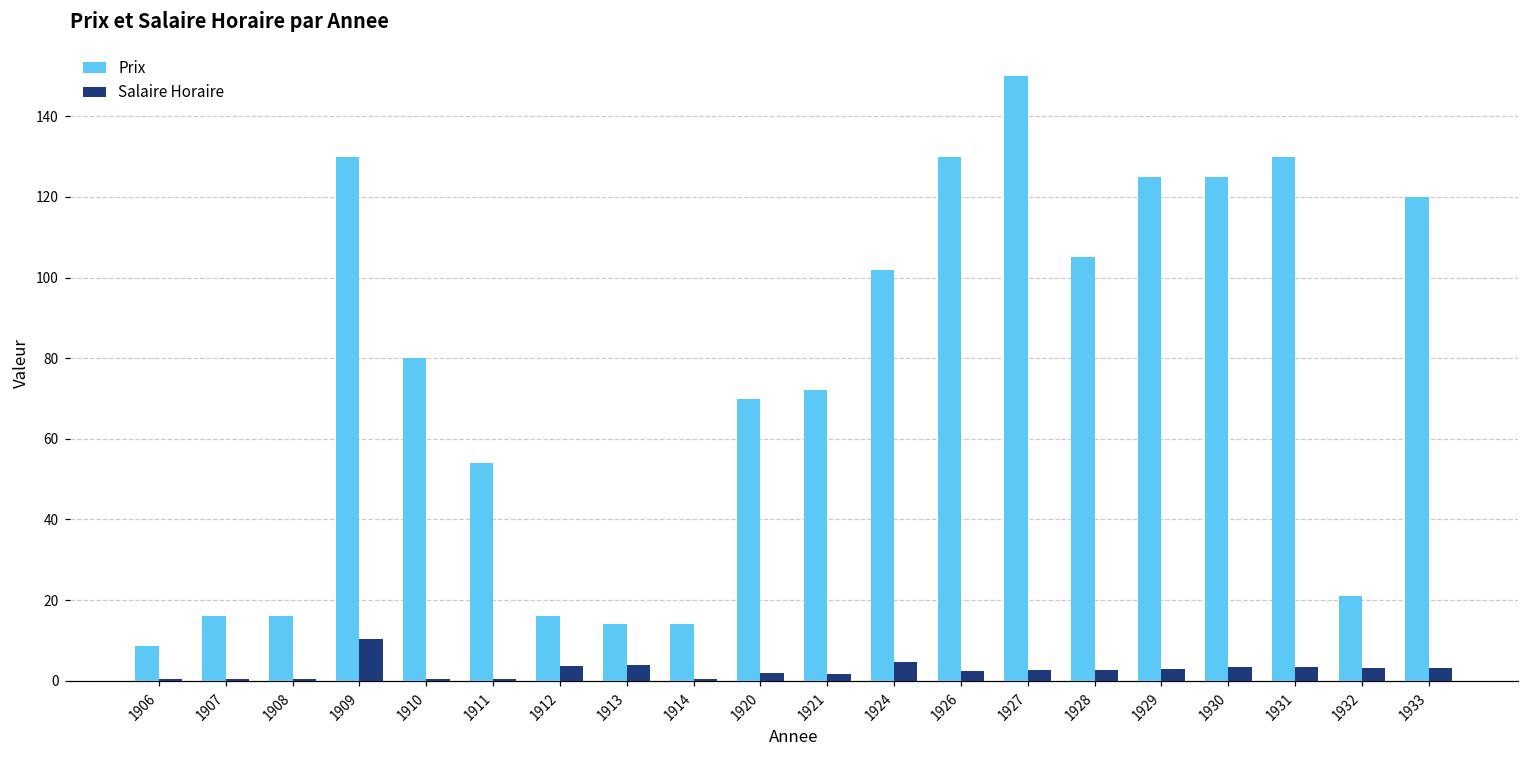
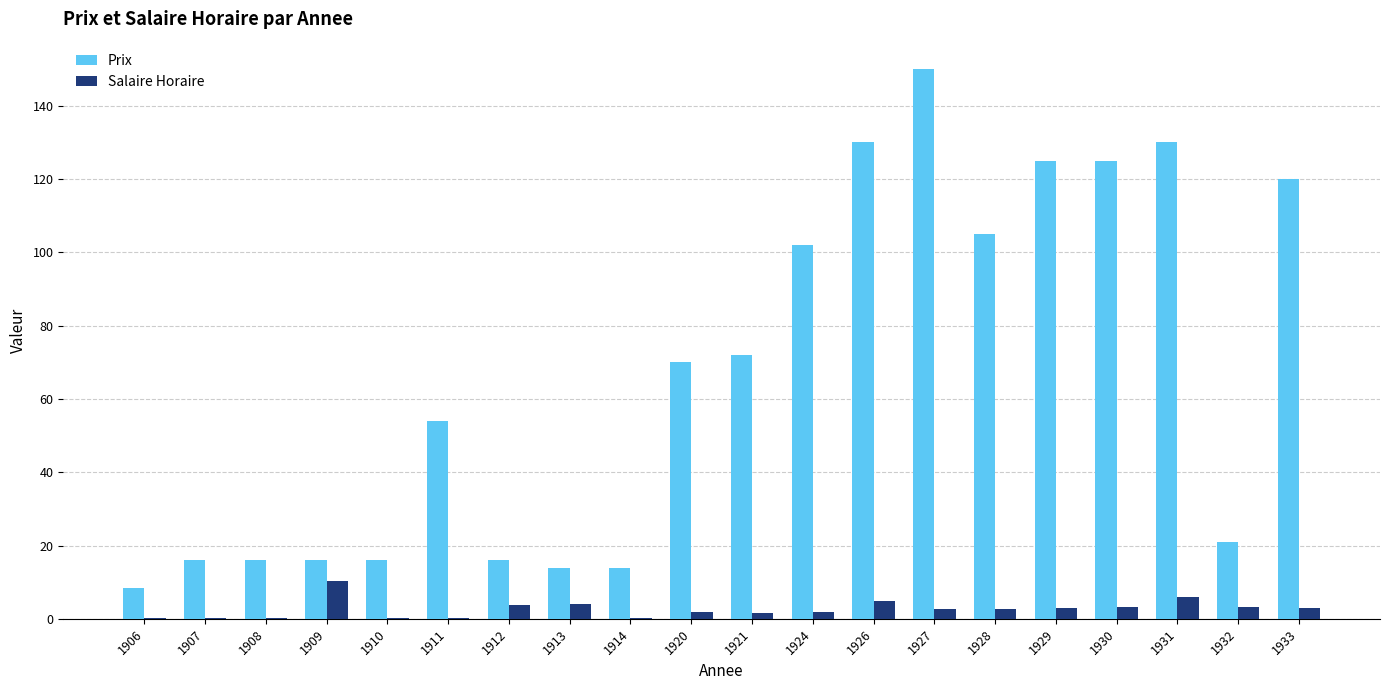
  {
    "Prix": {
      "1906": 9,
      "1907": 16,
      "1908": 16,
-     "1909": 130,
-     "1910": 80,
+     "1909": 16,
+     "1910": 16,
      "1911": 54,
      "1912": 16,
      "1913": 14,
      "1914": 14,
      "1920": 70,
      "1921": 72,
      "1924": 102,
      "1926": 130,
      "1927": 150,
      "1928": 105,
      "1929": 125,
      "1930": 125,
      "1931": 130,
      "1932": 21,
      "1933": 120
    },
    "Salaire Horaire": {
      "1909": 10,
      "1912": 4,
      "1913": 4,
      "1920": 2,
      "1921": 2,
-     "1924": 5,
-     "1926": 2,
+     "1924": 2,
+     "1926": 5,
      "1927": 3,
      "1928": 3,
      "1929": 3,
      "1930": 3,
-     "1931": 3,
+     "1931": 6,
      "1932": 3,
      "1933": 3
    }
  }
